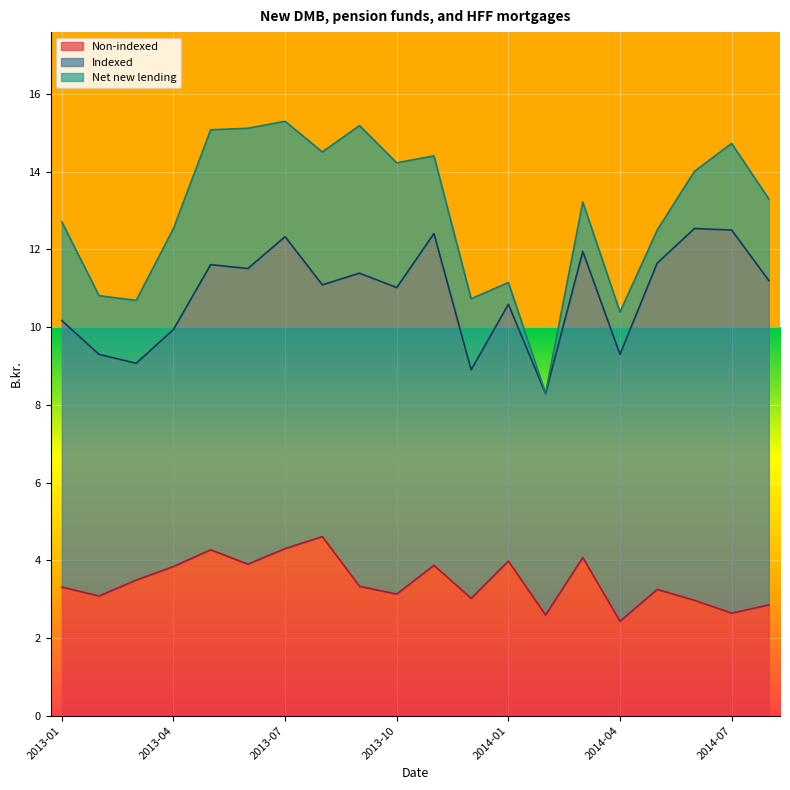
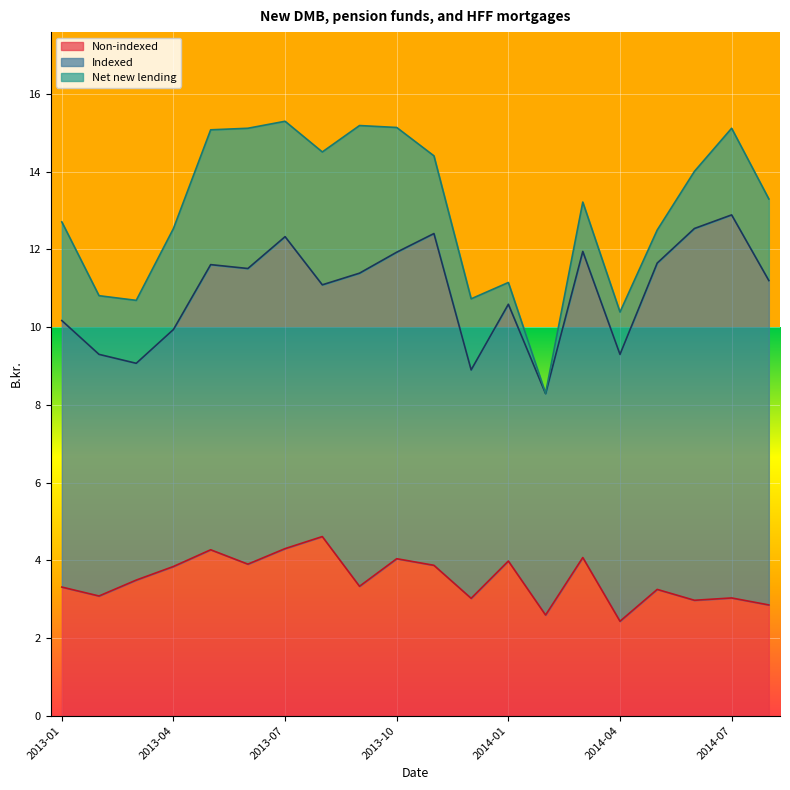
  {
    "Non-indexed": {
      "2013-01": 3.3,
      "2013-04": 3.8,
      "2013-07": 4.3,
-     "2013-10": 3.1,
+     "2013-10": 4.0,
      "2014-01": 4.0,
      "2014-04": 2.4,
-     "2014-07": 2.6
+     "2014-07": 3.0
    }
  }
